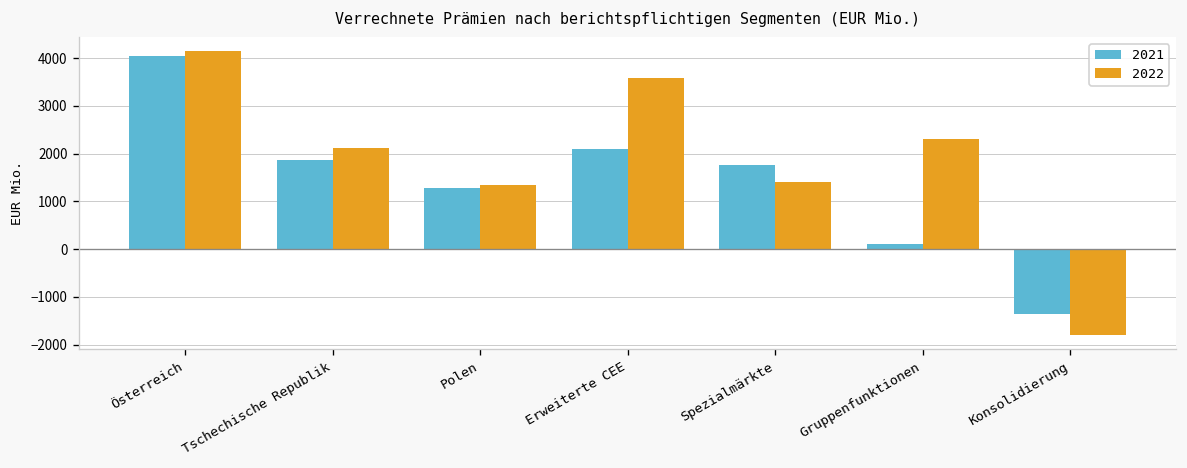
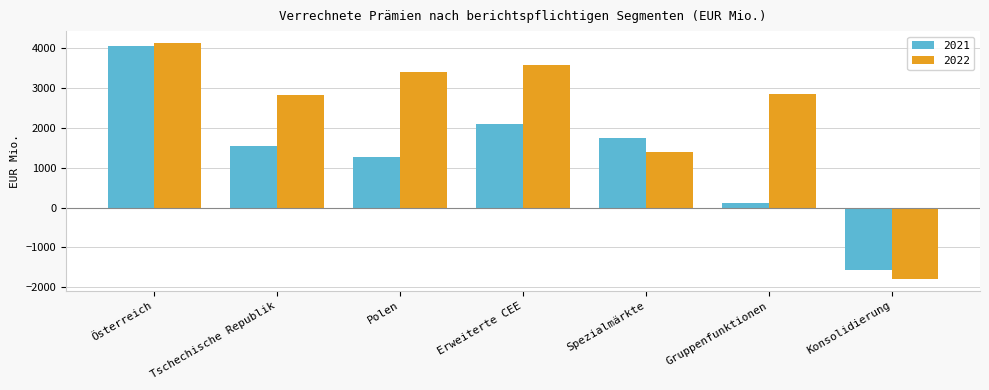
  {
    "2021": {
      "Österreich": 4000,
-     "Tschechische Republik": 1900,
+     "Tschechische Republik": 1600,
      "Polen": 1300,
      "Erweiterte CEE": 2100,
      "Spezialmärkte": 1800,
      "Gruppenfunktionen": 100,
-     "Konsolidierung": -1400
+     "Konsolidierung": -1600
    },
    "2022": {
      "Österreich": 4100,
-     "Tschechische Republik": 2100,
-     "Polen": 1400,
+     "Tschechische Republik": 2800,
+     "Polen": 3400,
      "Erweiterte CEE": 3600,
      "Spezialmärkte": 1400,
-     "Gruppenfunktionen": 2300,
+     "Gruppenfunktionen": 2800,
      "Konsolidierung": -1800
    }
  }
